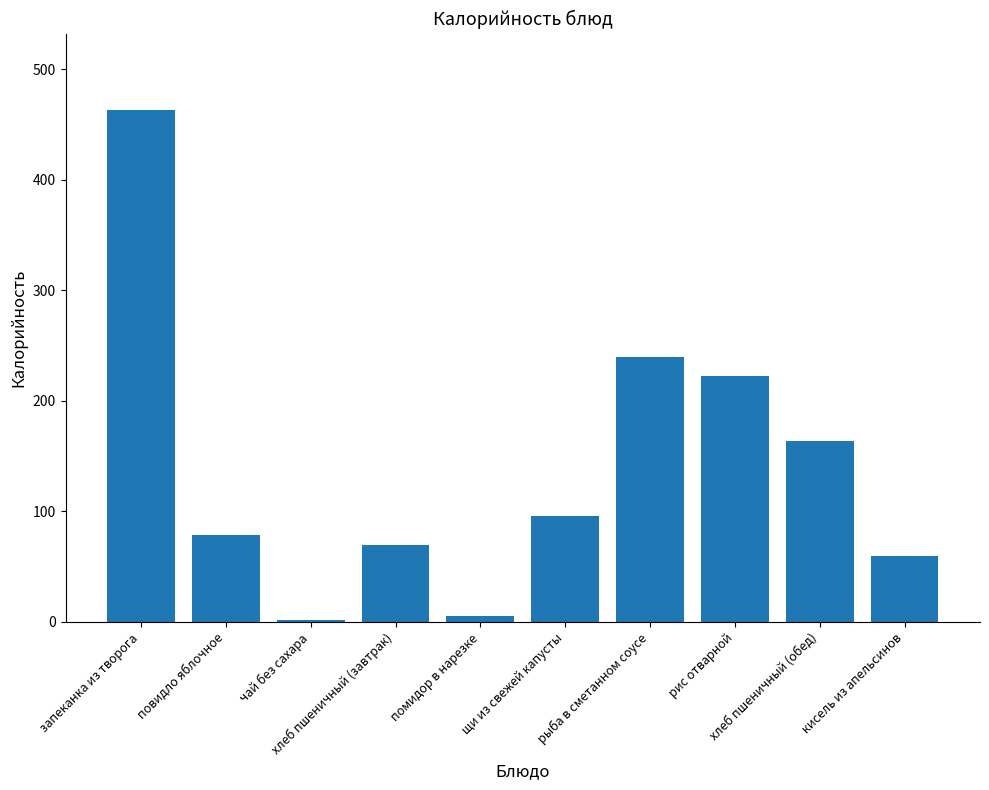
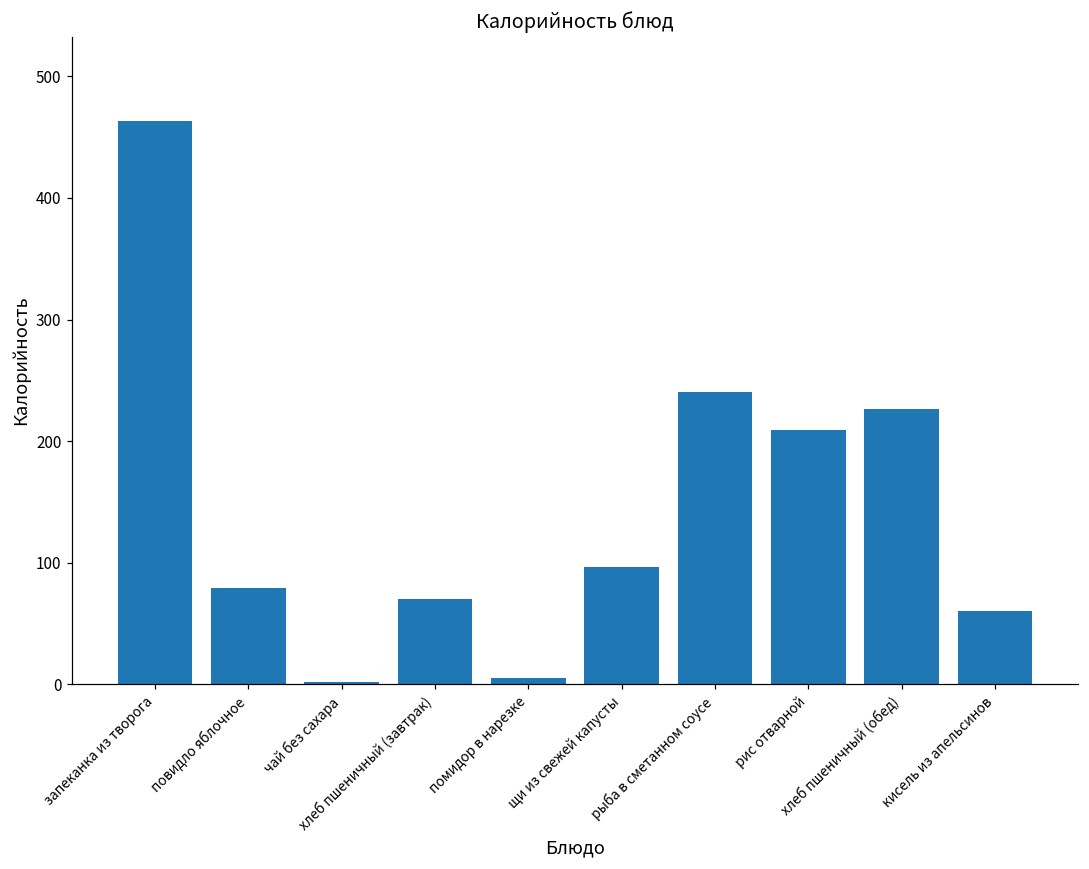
  {
    "запеканка из творога": 463,
    "повидло яблочное": 79,
    "хлеб пшеничный (завтрак)": 70,
    "помидор в нарезке": 5,
    "щи из свежей капусты": 96,
    "рыба в сметанном соусе": 240,
-   "рис отварной": 223,
-   "хлеб пшеничный (обед)": 164,
+   "рис отварной": 209,
+   "хлеб пшеничный (обед)": 226,
    "кисель из апельсинов": 60
  }
